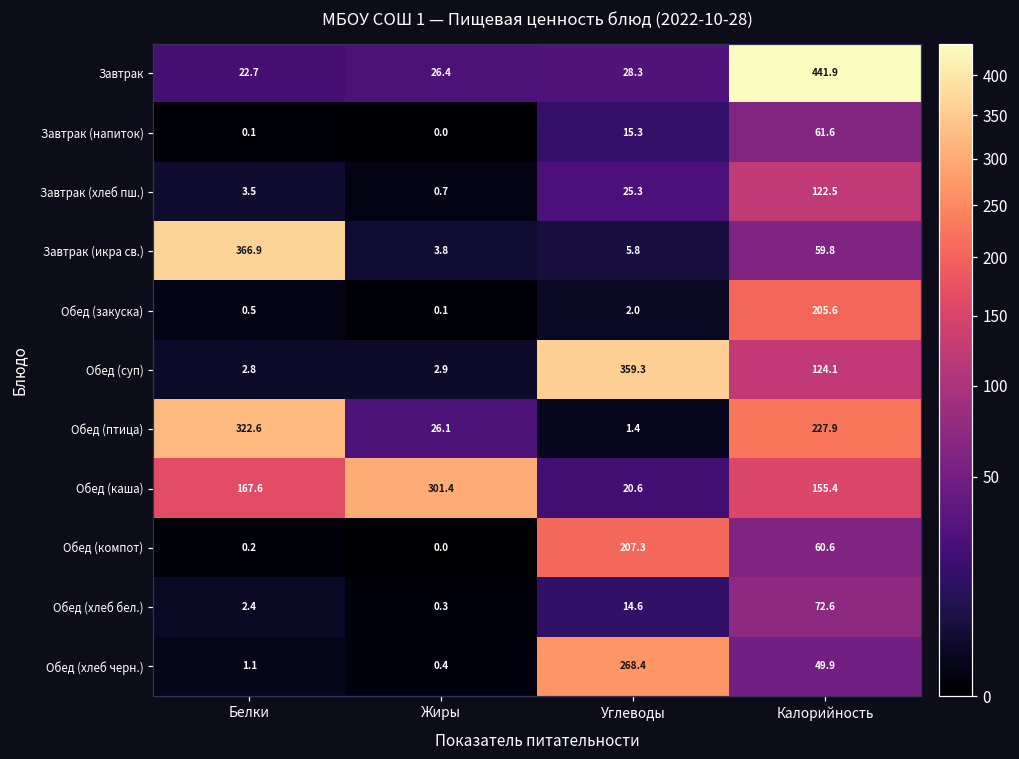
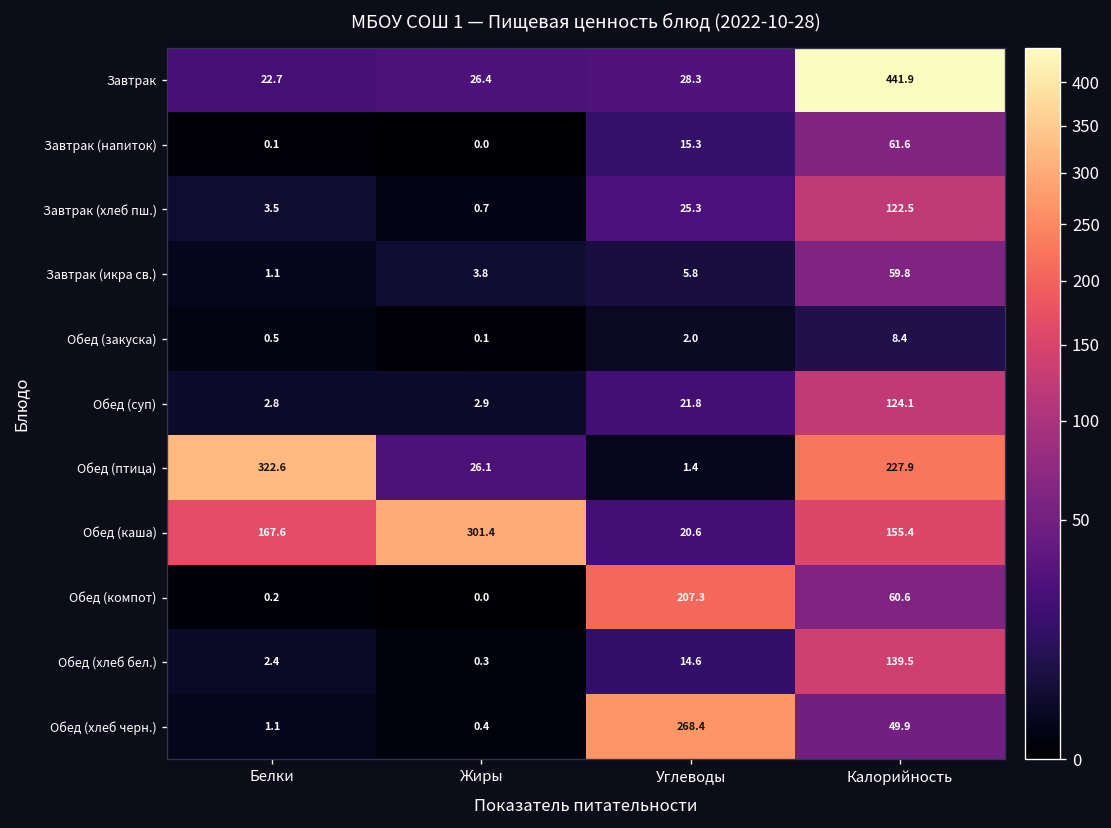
  {
    "Завтрак": {
      "Белки": 22.7,
      "Жиры": 26.4,
      "Углеводы": 28.3,
      "Калорийность": 441.9
    },
    "Завтрак (напиток)": {
      "Белки": 0.1,
      "Жиры": 0.0,
      "Углеводы": 15.3,
      "Калорийность": 61.6
    },
    "Завтрак (хлеб пш.)": {
      "Белки": 3.5,
      "Жиры": 0.7,
      "Углеводы": 25.3,
      "Калорийность": 122.5
    },
    "Завтрак (икра св.)": {
-     "Белки": 366.9,
+     "Белки": 1.1,
      "Жиры": 3.8,
      "Углеводы": 5.8,
      "Калорийность": 59.8
    },
    "Обед (закуска)": {
      "Белки": 0.5,
      "Жиры": 0.1,
      "Углеводы": 2.0,
-     "Калорийность": 205.6
+     "Калорийность": 8.4
    },
    "Обед (суп)": {
      "Белки": 2.8,
      "Жиры": 2.9,
-     "Углеводы": 359.3,
+     "Углеводы": 21.8,
      "Калорийность": 124.1
    },
    "Обед (птица)": {
      "Белки": 322.6,
      "Жиры": 26.1,
      "Углеводы": 1.4,
      "Калорийность": 227.9
    },
    "Обед (каша)": {
      "Белки": 167.6,
      "Жиры": 301.4,
      "Углеводы": 20.6,
      "Калорийность": 155.4
    },
    "Обед (компот)": {
      "Белки": 0.2,
      "Жиры": 0.0,
      "Углеводы": 207.3,
      "Калорийность": 60.6
    },
    "Обед (хлеб бел.)": {
      "Белки": 2.4,
      "Жиры": 0.3,
      "Углеводы": 14.6,
-     "Калорийность": 72.6
+     "Калорийность": 139.5
    },
    "Обед (хлеб черн.)": {
      "Белки": 1.1,
      "Жиры": 0.4,
      "Углеводы": 268.4,
      "Калорийность": 49.9
    }
  }
